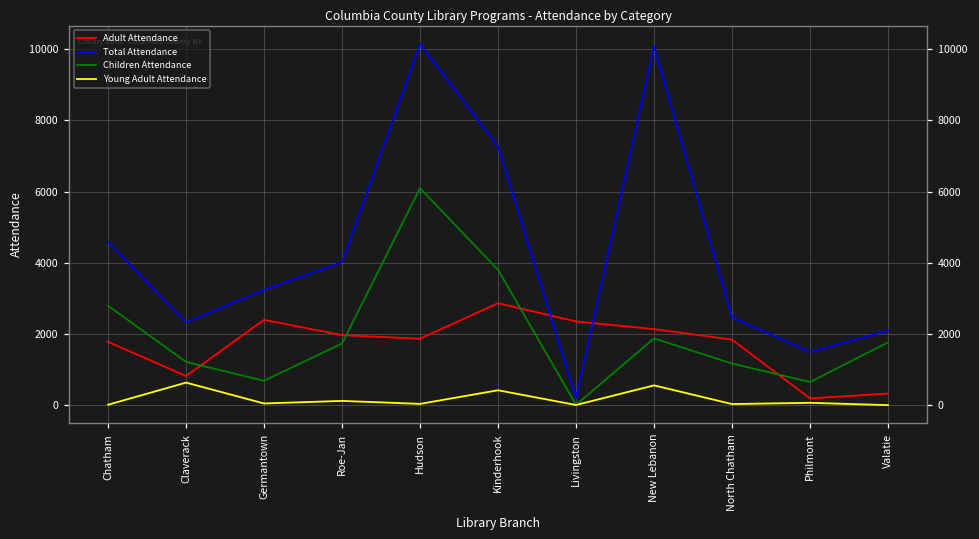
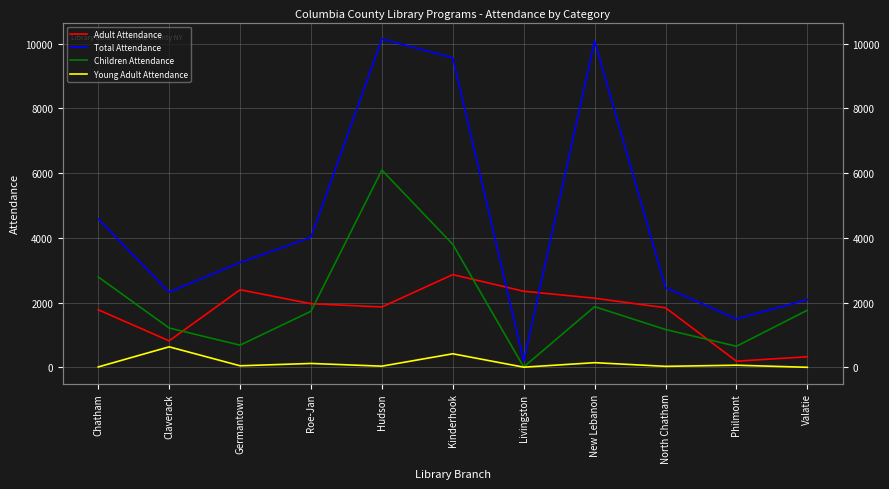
  {
    "Adult Attendance": {
      "Chatham": 1800,
      "Claverack": 800,
      "Germantown": 2400,
      "Roe-Jan": 2000,
      "Hudson": 1900,
      "Kinderhook": 2900,
      "Livingston": 2400,
      "New Lebanon": 2100,
      "North Chatham": 1800,
      "Philmont": 200,
      "Valatie": 300
    },
    "Total Attendance": {
      "Chatham": 4600,
      "Claverack": 2300,
      "Germantown": 3200,
      "Roe-Jan": 4000,
      "Hudson": 10100,
-     "Kinderhook": 7300,
+     "Kinderhook": 9600,
      "Livingston": 200,
      "New Lebanon": 10100,
      "North Chatham": 2500,
      "Philmont": 1500,
      "Valatie": 2100
    },
    "Children Attendance": {
      "Chatham": 2800,
      "Claverack": 1200,
      "Germantown": 700,
      "Roe-Jan": 1700,
      "Hudson": 6100,
      "Kinderhook": 3800,
      "New Lebanon": 1900,
      "North Chatham": 1200,
      "Philmont": 700,
      "Valatie": 1800
    },
    "Young Adult Attendance": {
      "Chatham": 0,
      "Claverack": 600,
      "Germantown": 0,
      "Roe-Jan": 100,
      "Hudson": 0,
      "Kinderhook": 400,
-     "New Lebanon": 600,
+     "New Lebanon": 100,
      "North Chatham": 0,
      "Philmont": 100,
      "Valatie": 0
    }
  }
